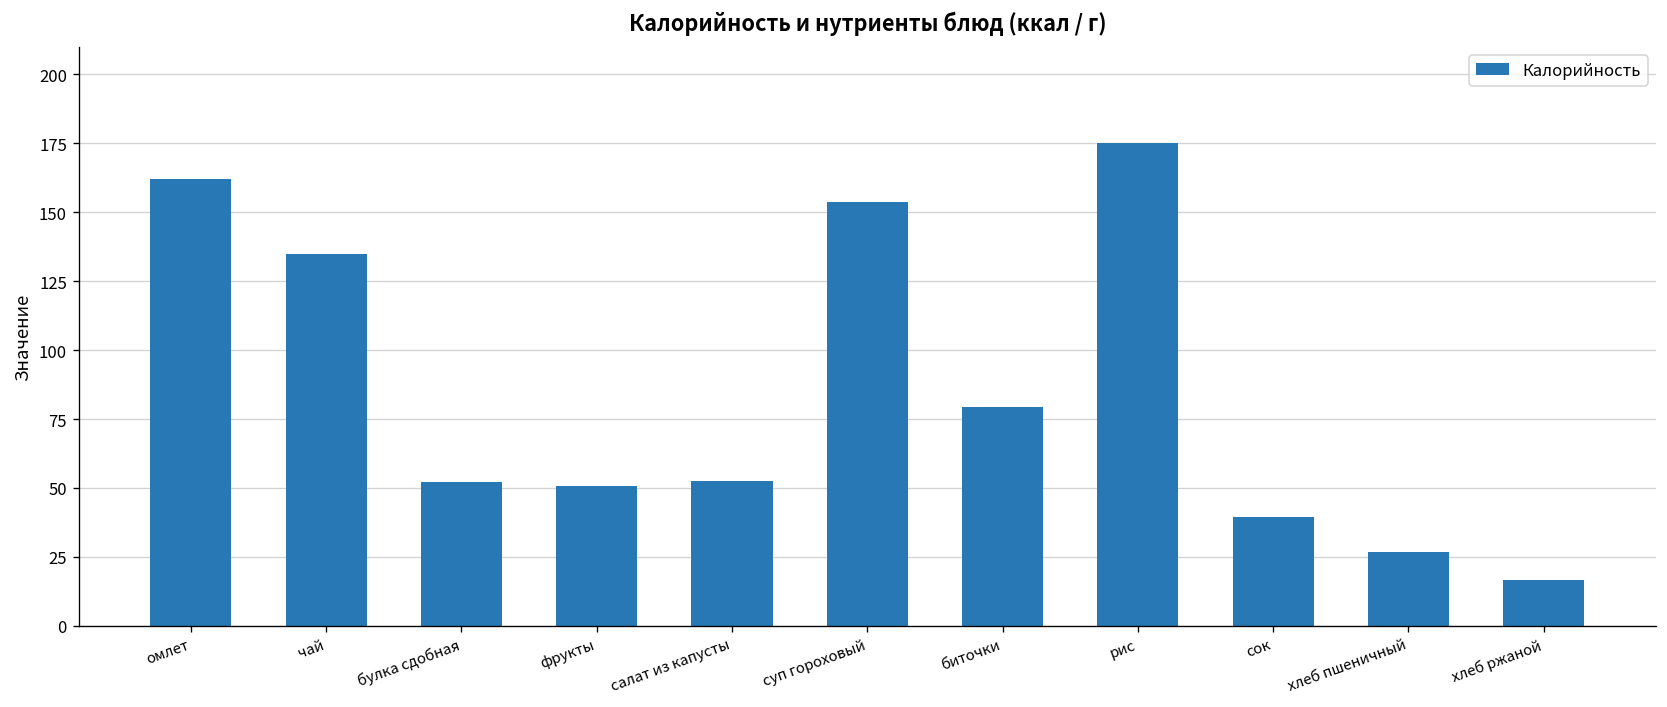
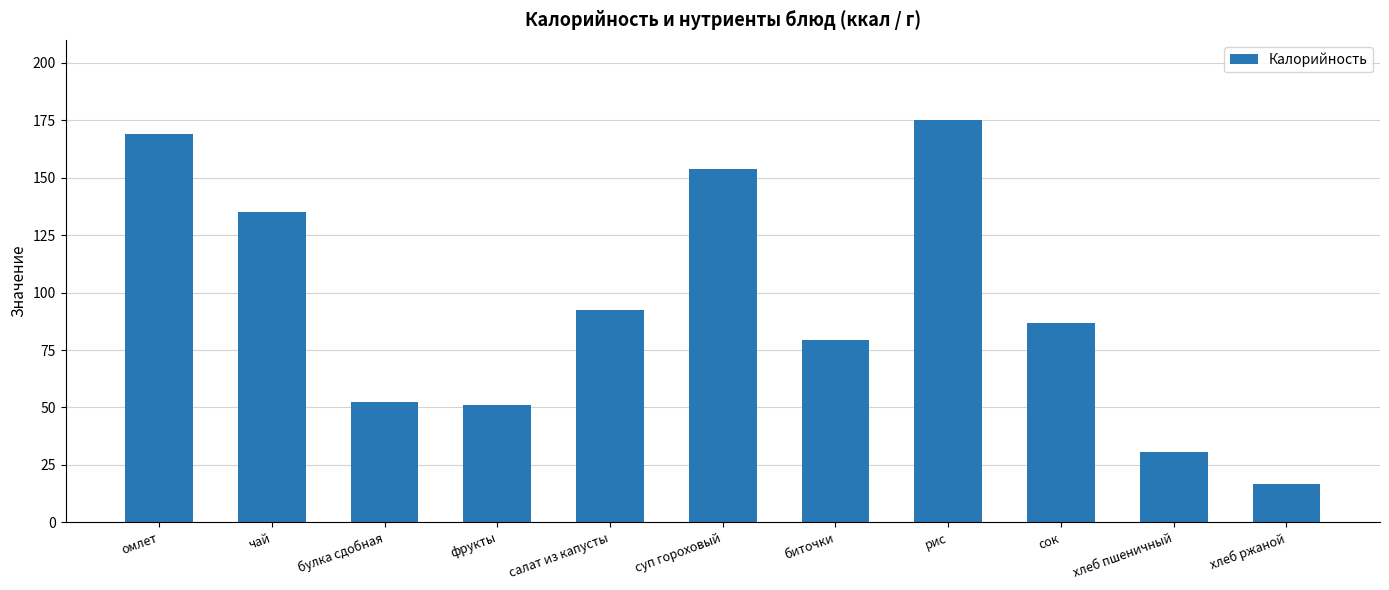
  {
-   "омлет": 162,
+   "омлет": 169,
    "чай": 135,
    "булка сдобная": 52,
    "фрукты": 51,
-   "салат из капусты": 52,
+   "салат из капусты": 92,
    "суп гороховый": 154,
    "биточки": 79,
    "рис": 175,
-   "сок": 40,
-   "хлеб пшеничный": 27,
+   "сок": 87,
+   "хлеб пшеничный": 31,
    "хлеб ржаной": 17
  }
